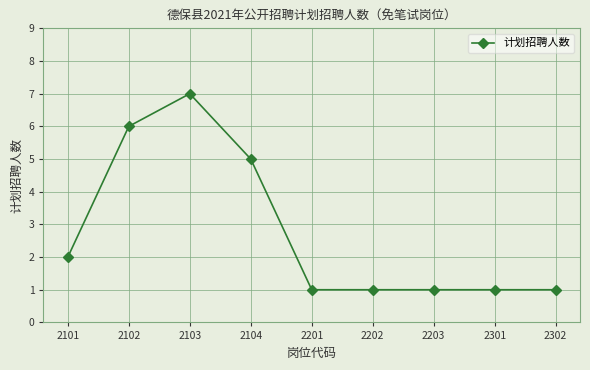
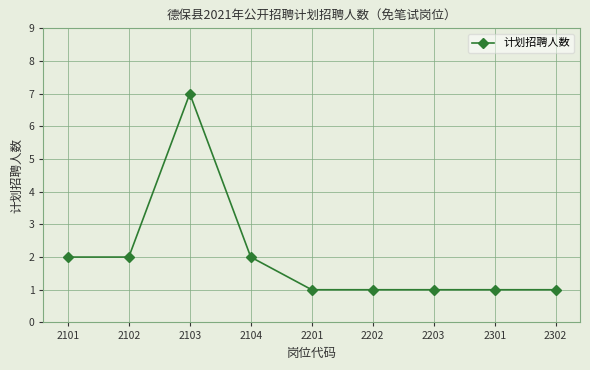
  {
    "2101": 2,
-   "2102": 6,
+   "2102": 2,
    "2103": 7,
-   "2104": 5,
+   "2104": 2,
    "2201": 1,
    "2202": 1,
    "2203": 1,
    "2301": 1,
    "2302": 1
  }
